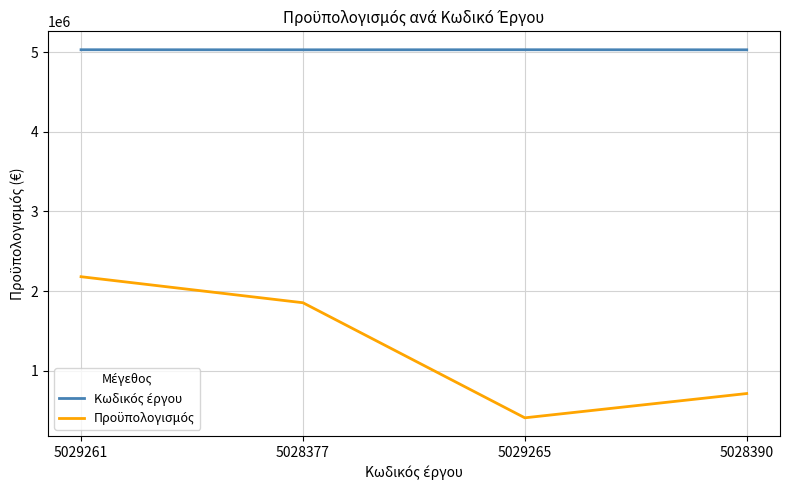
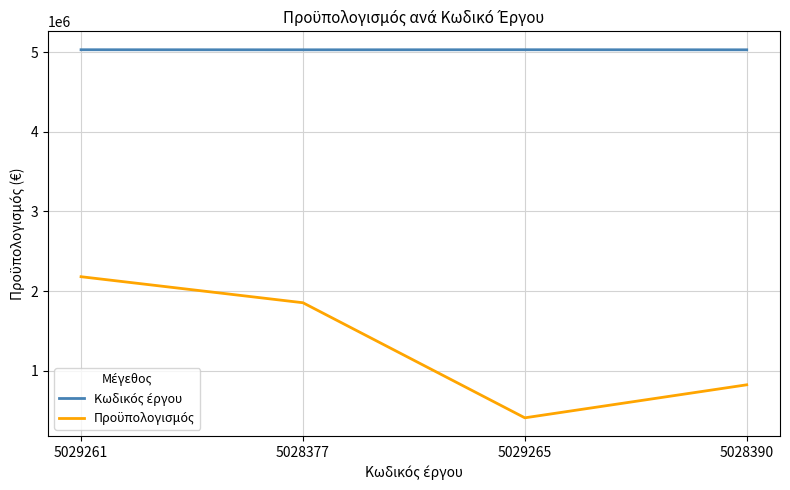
  {
    "Κωδικός έργου": {
      "5029261": 5000000,
      "5028377": 5000000,
      "5029265": 5000000,
      "5028390": 5000000
    },
    "Προϋπολογισμός": {
      "5029261": 2200000,
      "5028377": 1900000,
      "5029265": 400000,
-     "5028390": 700000
+     "5028390": 800000
    }
  }
